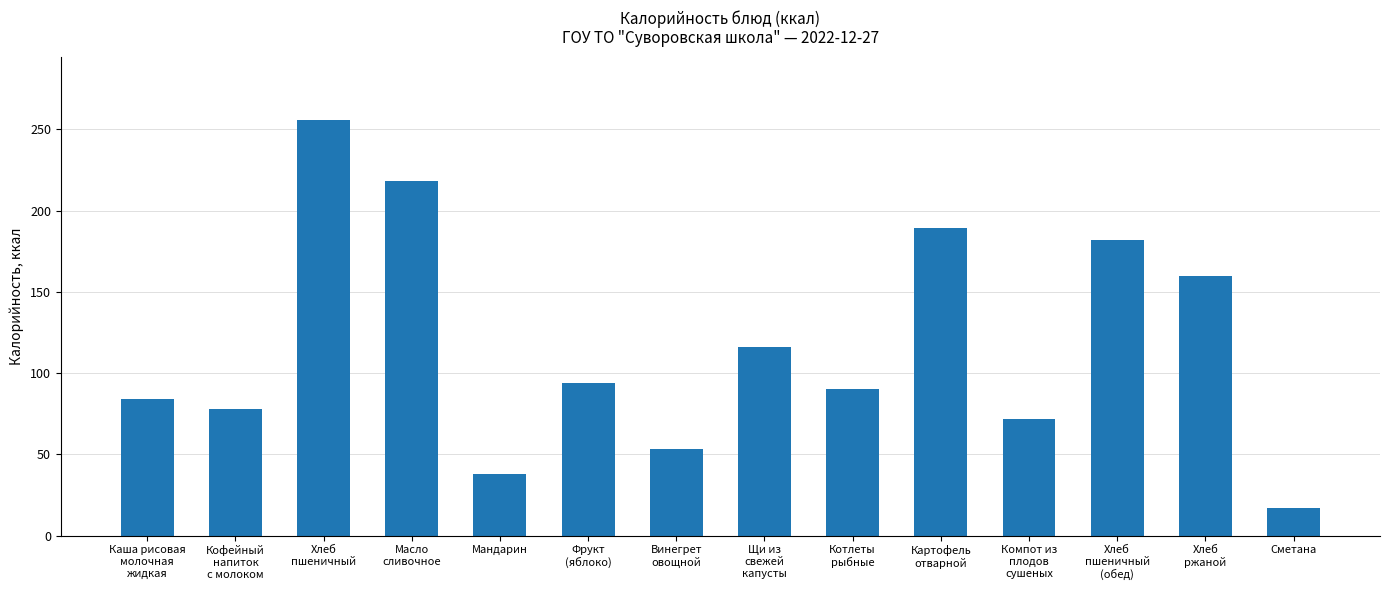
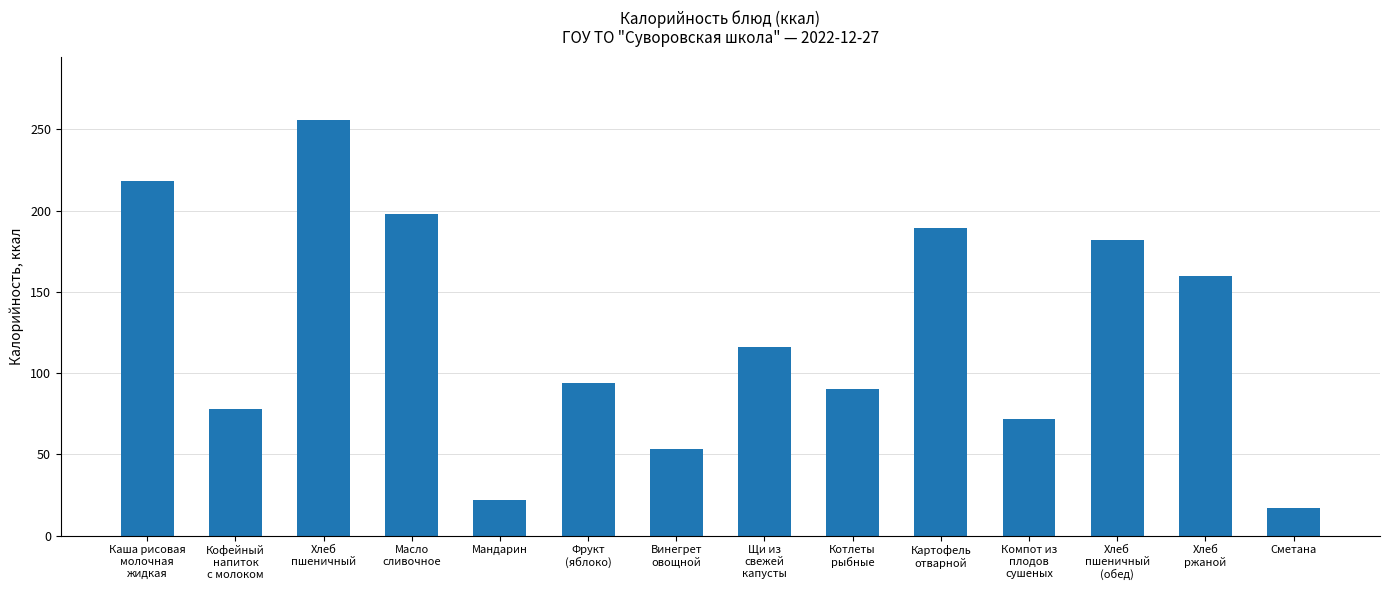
  {
-   "Каша рисовая молочная жидкая": 84,
+   "Каша рисовая молочная жидкая": 218,
    "Кофейный напиток с молоком": 78,
    "Хлеб пшеничный": 256,
-   "Масло сливочное": 218,
-   "Мандарин": 38,
+   "Масло сливочное": 198,
+   "Мандарин": 22,
    "Фрукт (яблоко)": 94,
    "Винегрет овощной": 53,
    "Щи из свежей капусты": 116,
    "Котлеты рыбные": 90,
    "Картофель отварной": 189,
    "Компот из плодов сушеных": 72,
    "Хлеб пшеничный (обед)": 182,
    "Хлеб ржаной": 160,
    "Сметана": 17
  }
